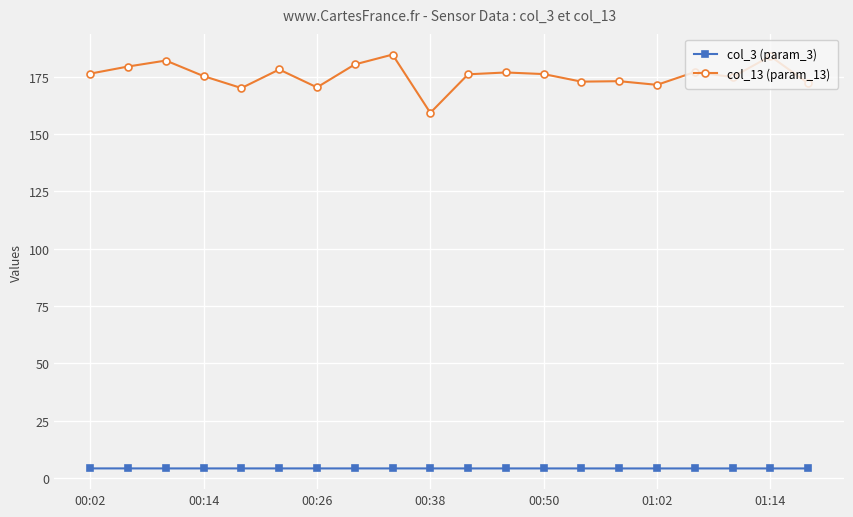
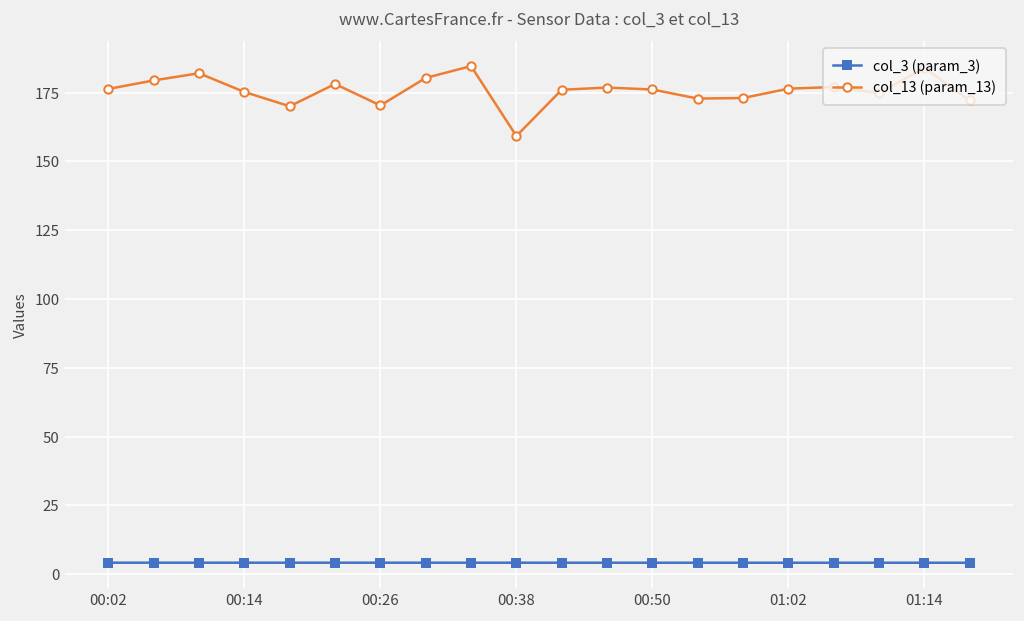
  {
    "col_3 (param_3)": {
      "00:02": 4,
      "00:14": 4,
      "00:26": 4,
      "00:38": 4,
      "00:50": 4,
      "01:02": 4,
      "01:14": 4
    },
    "col_13 (param_13)": {
      "00:02": 176,
      "00:14": 175,
      "00:26": 170,
      "00:38": 159,
      "00:50": 176,
-     "01:02": 171
+     "01:02": 176
    }
  }
